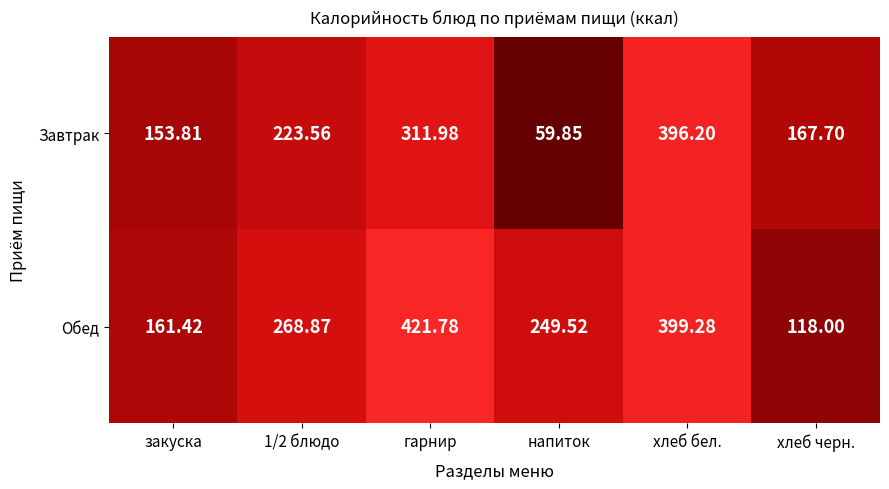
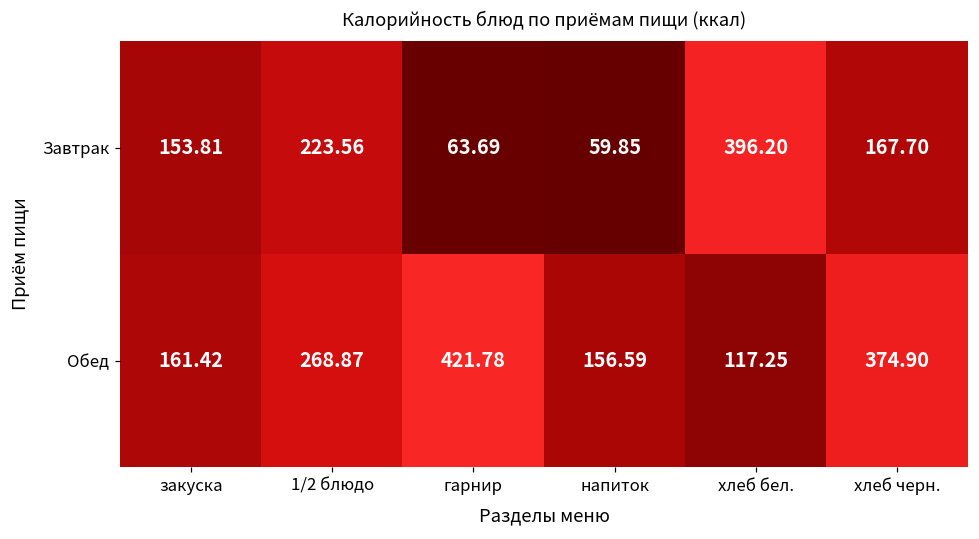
  {
    "Завтрак": {
      "закуска": 153.81,
      "1/2 блюдо": 223.56,
-     "гарнир": 311.98,
+     "гарнир": 63.69,
      "напиток": 59.85,
      "хлеб бел.": 396.20,
      "хлеб черн.": 167.70
    },
    "Обед": {
      "закуска": 161.42,
      "1/2 блюдо": 268.87,
      "гарнир": 421.78,
-     "напиток": 249.52,
-     "хлеб бел.": 399.28,
-     "хлеб черн.": 118.00
+     "напиток": 156.59,
+     "хлеб бел.": 117.25,
+     "хлеб черн.": 374.90
    }
  }
